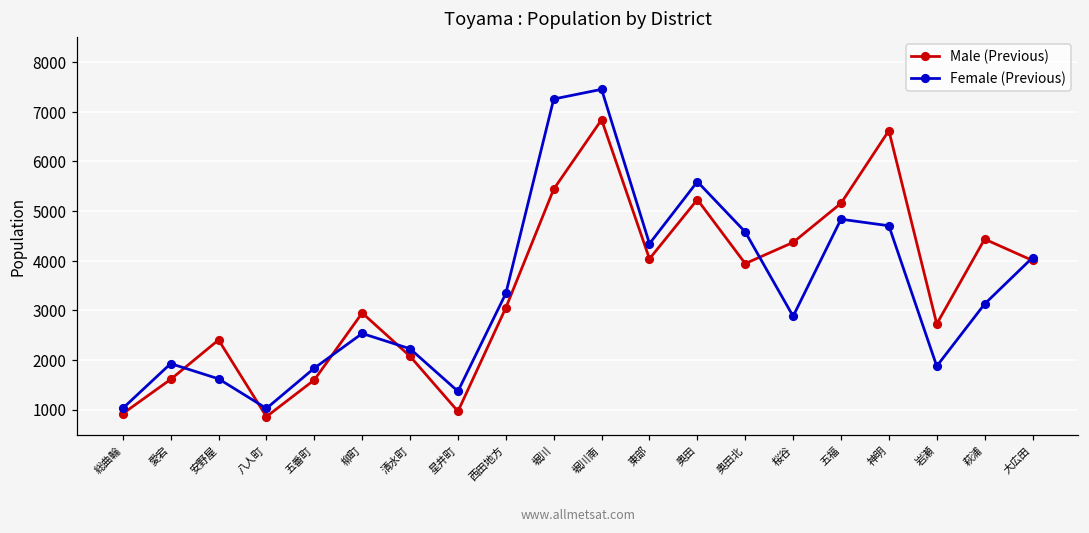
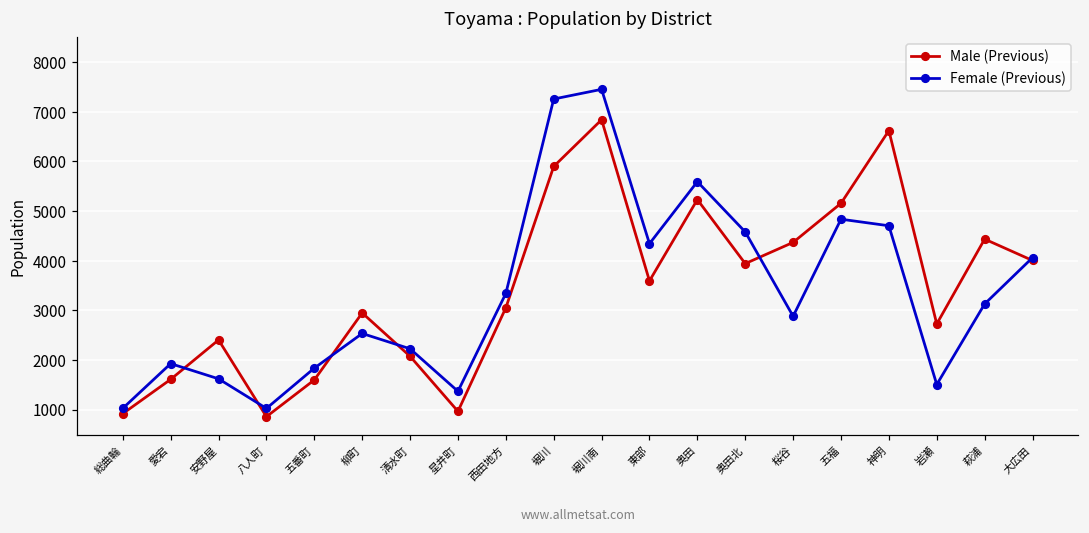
  {
    "Male (Previous)": {
      "総曲輪": 900,
      "愛宕": 1600,
      "安野屋": 2400,
      "八人町": 900,
      "五番町": 1600,
      "柳町": 3000,
      "清水町": 2100,
      "星井町": 1000,
      "西田地方": 3100,
-     "堀川": 5400,
+     "堀川": 5900,
      "堀川南": 6800,
-     "東部": 4000,
+     "東部": 3600,
      "奥田": 5200,
      "奥田北": 3900,
      "桜谷": 4400,
      "五福": 5200,
      "神明": 6600,
      "岩瀬": 2700,
      "萩浦": 4400,
      "大広田": 4000
    },
    "Female (Previous)": {
      "総曲輪": 1000,
      "愛宕": 1900,
      "安野屋": 1600,
      "八人町": 1000,
      "五番町": 1800,
      "柳町": 2500,
      "清水町": 2200,
      "星井町": 1400,
      "西田地方": 3300,
      "堀川": 7300,
      "堀川南": 7500,
      "東部": 4300,
      "奥田": 5600,
      "奥田北": 4600,
      "桜谷": 2900,
      "五福": 4800,
      "神明": 4700,
-     "岩瀬": 1900,
+     "岩瀬": 1500,
      "萩浦": 3100,
      "大広田": 4100
    }
  }
